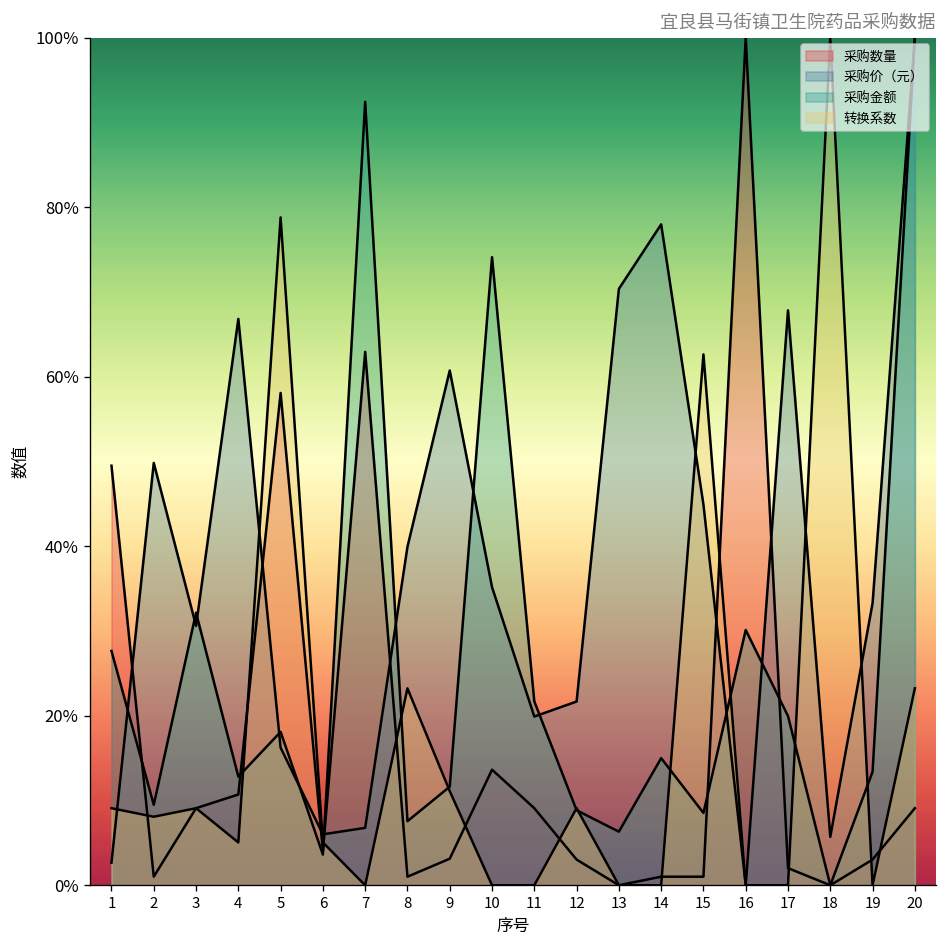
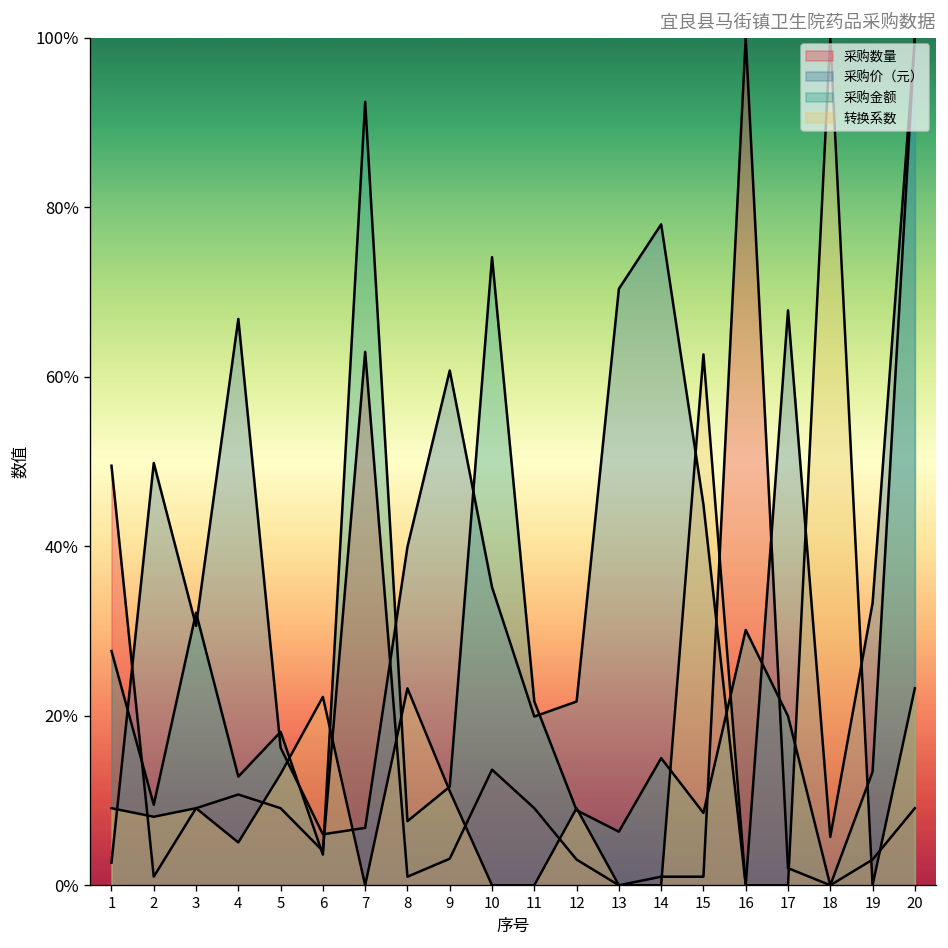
  {
    "采购数量": {
      "1": "49%",
      "2": "1%",
      "4": "11%",
-     "5": "58%",
+     "5": "9%",
      "6": "4%",
      "7": "63%",
      "8": "1%",
      "9": "3%",
      "10": "14%",
      "11": "9%",
      "12": "3%",
      "14": "1%",
      "15": "1%",
      "16": "100%",
      "17": "2%",
      "19": "3%",
      "20": "9%"
    },
    "转换系数": {
      "1": "9%",
      "2": "8%",
      "4": "5%",
-     "5": "79%",
-     "6": "5%",
+     "5": "13%",
+     "6": "22%",
      "7": "0%",
      "8": "23%",
      "9": "11%",
      "10": "0%",
      "11": "0%",
      "14": "0%",
      "15": "63%",
      "17": "0%",
      "18": "100%",
      "19": "0%",
      "20": "23%"
    }
  }
